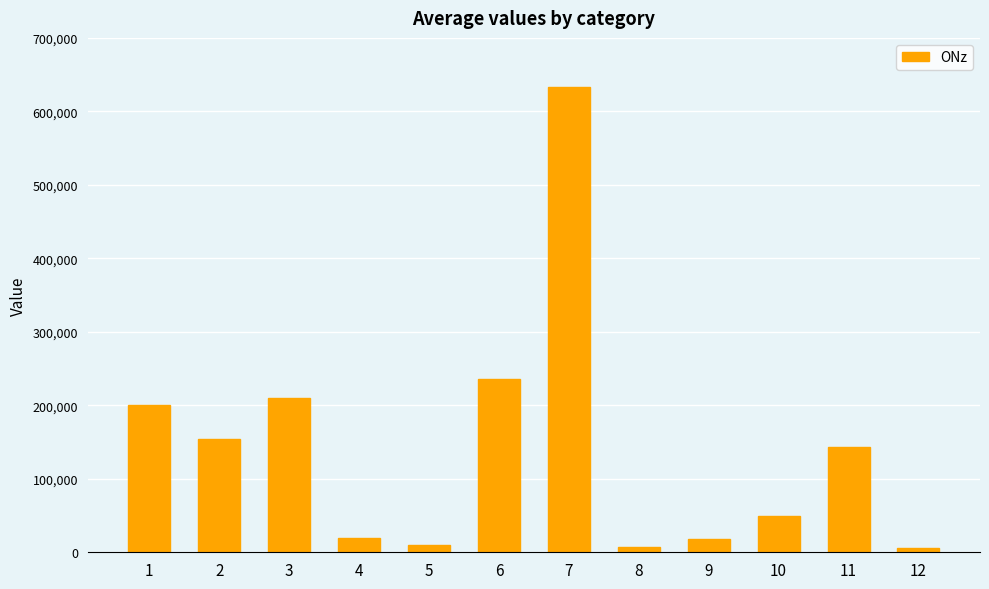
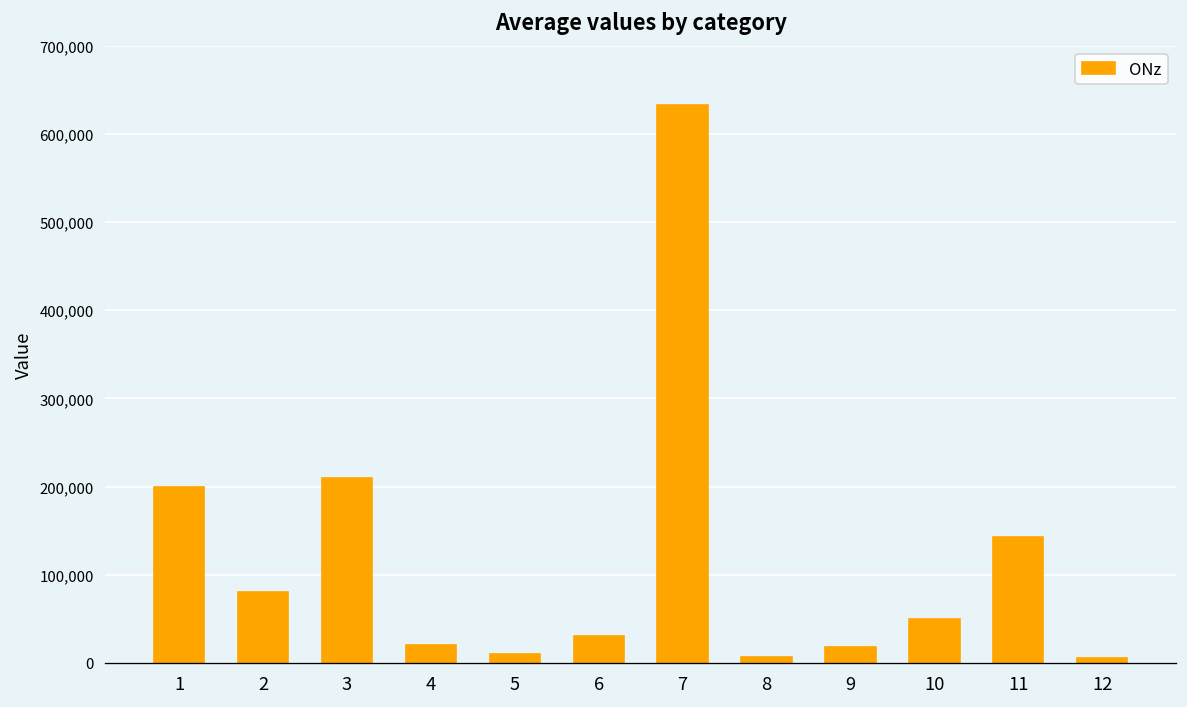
  {
    "1": "200,000",
-   "2": "150,000",
+   "2": "80,000",
    "3": "210,000",
    "4": "20,000",
    "5": "10,000",
-   "6": "240,000",
+   "6": "30,000",
    "7": "630,000",
    "8": "10,000",
    "9": "20,000",
    "10": "50,000",
    "11": "140,000",
    "12": "10,000"
  }
